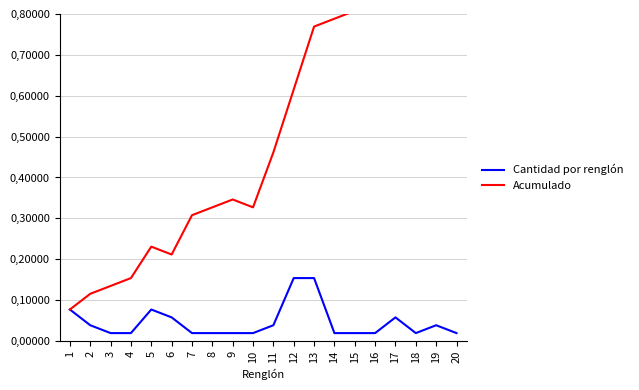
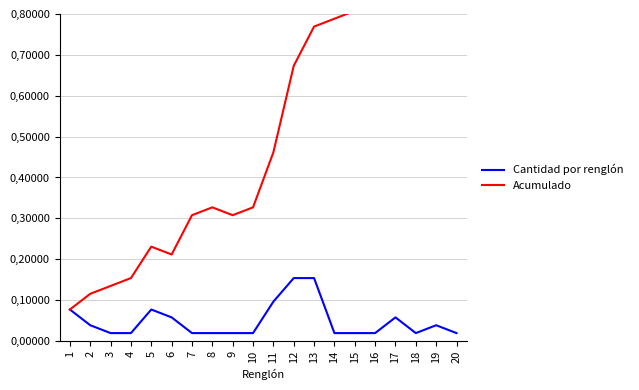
  {
    "Cantidad por renglón": {
      "2": 4000,
      "3": 2000,
      "4": 2000,
      "5": 8000,
      "6": 6000,
      "7": 2000,
      "8": 2000,
      "9": 2000,
      "10": 2000,
-     "11": 4000,
+     "11": 10000,
      "12": 15000,
      "13": 15000,
      "14": 2000,
      "15": 2000,
      "16": 2000,
      "17": 6000,
      "18": 2000,
      "19": 4000,
      "20": 2000
    },
    "Acumulado": {
      "2": 12000,
      "3": 13000,
      "4": 15000,
      "5": 23000,
      "6": 21000,
      "7": 31000,
      "8": 33000,
-     "9": 35000,
+     "9": 31000,
      "10": 33000,
      "11": 46000,
-     "12": 62000,
+     "12": 67000,
      "13": 77000,
      "14": 79000
    }
  }
